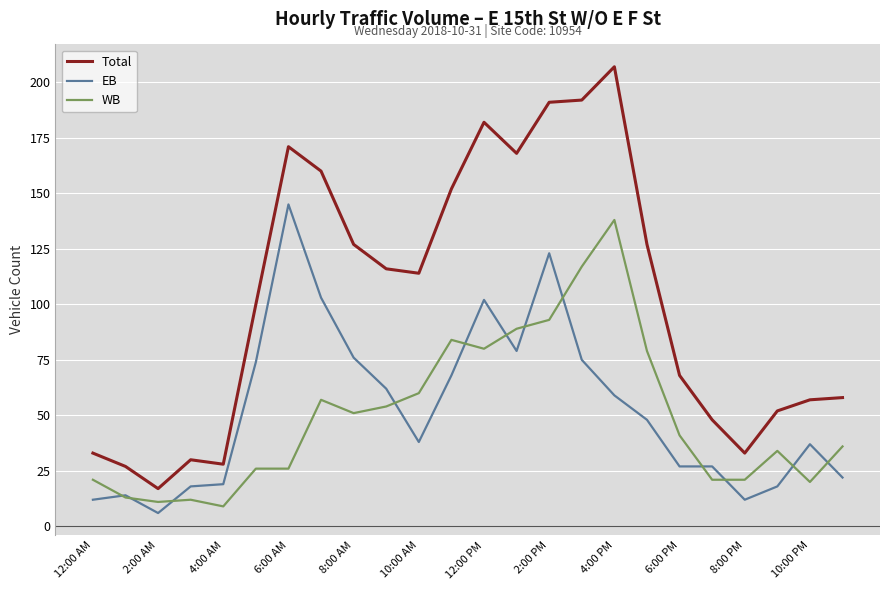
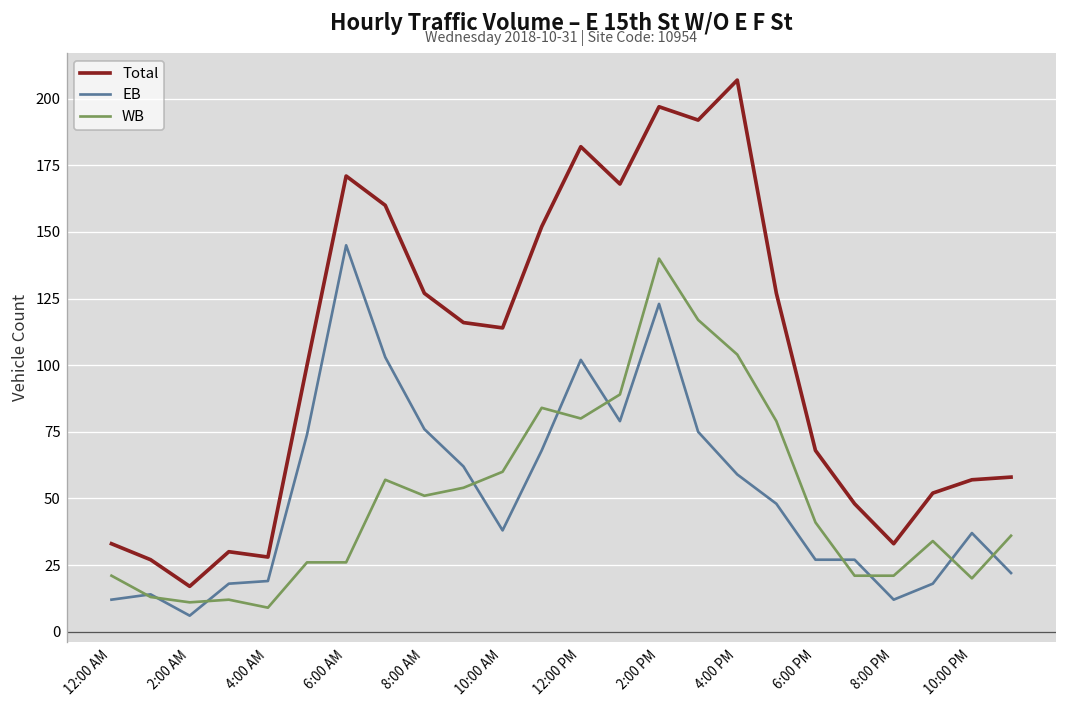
  {
    "Total": {
      "12:00 AM": 33,
      "2:00 AM": 17,
      "4:00 AM": 28,
      "6:00 AM": 171,
      "8:00 AM": 127,
      "10:00 AM": 114,
      "12:00 PM": 182,
-     "2:00 PM": 191,
+     "2:00 PM": 197,
      "4:00 PM": 207,
      "6:00 PM": 68,
      "8:00 PM": 33,
      "10:00 PM": 57
    },
    "EB": {
      "12:00 AM": 12,
      "2:00 AM": 6,
      "4:00 AM": 19,
      "6:00 AM": 145,
      "8:00 AM": 76,
      "10:00 AM": 38,
      "12:00 PM": 102,
      "2:00 PM": 123,
      "4:00 PM": 59,
      "6:00 PM": 27,
      "8:00 PM": 12,
      "10:00 PM": 37
    },
    "WB": {
      "12:00 AM": 21,
      "2:00 AM": 11,
      "4:00 AM": 9,
      "6:00 AM": 26,
      "8:00 AM": 51,
      "10:00 AM": 60,
      "12:00 PM": 80,
-     "2:00 PM": 93,
-     "4:00 PM": 138,
+     "2:00 PM": 140,
+     "4:00 PM": 104,
      "6:00 PM": 41,
      "8:00 PM": 21,
      "10:00 PM": 20
    }
  }
